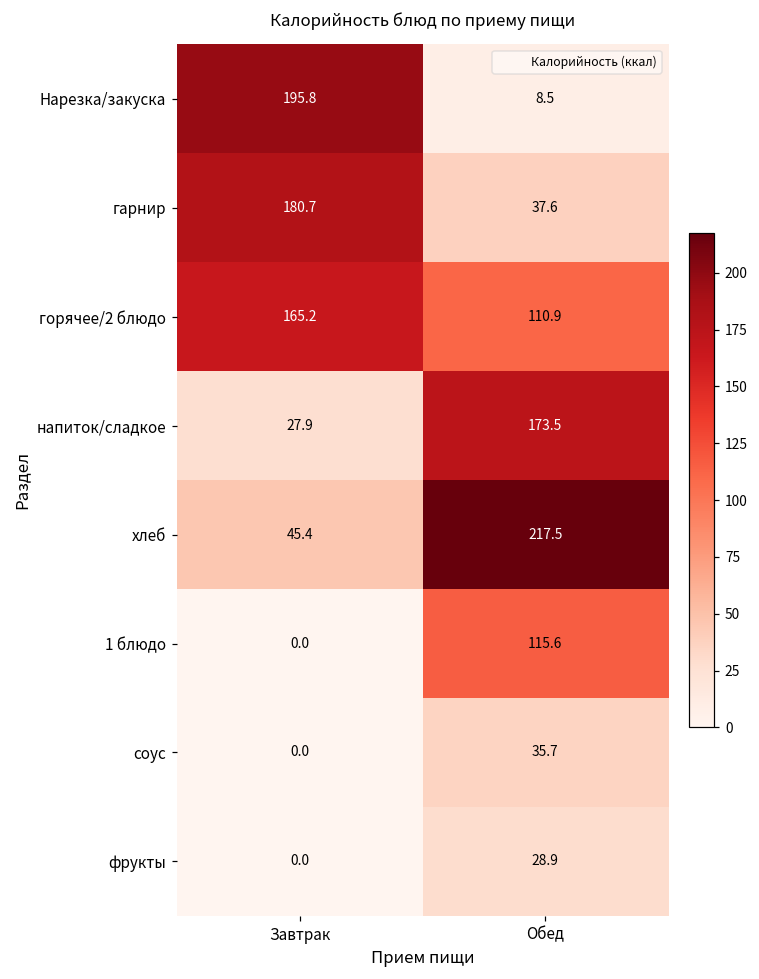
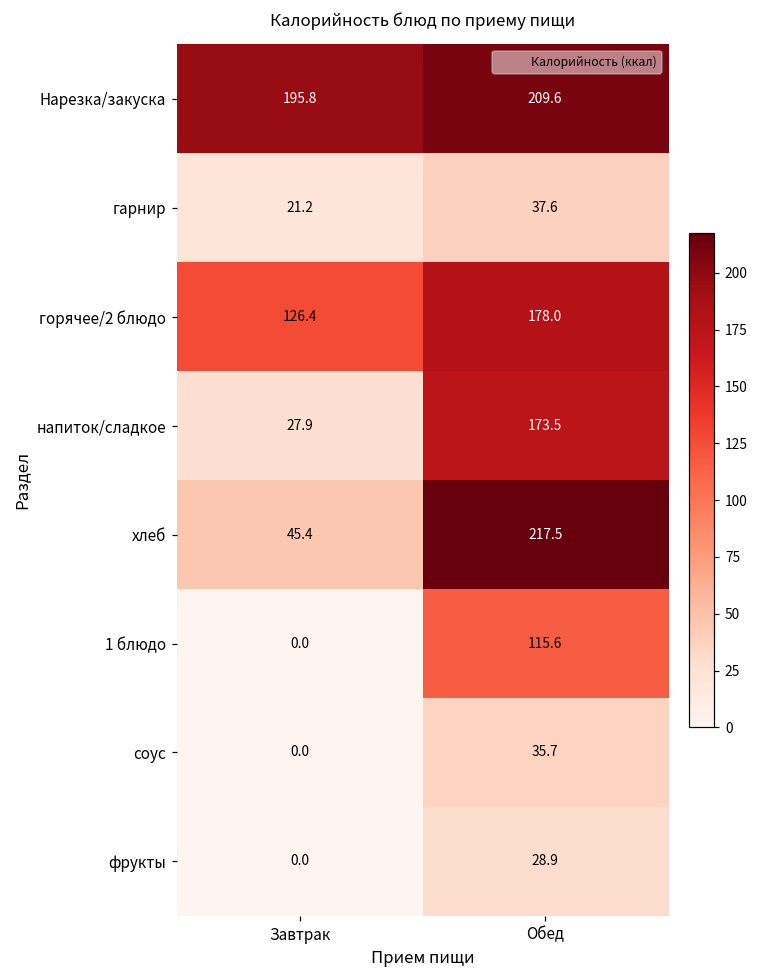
  {
    "Нарезка/закуска": {
      "Завтрак": 195.8,
-     "Обед": 8.5
+     "Обед": 209.6
    },
    "гарнир": {
-     "Завтрак": 180.7,
+     "Завтрак": 21.2,
      "Обед": 37.6
    },
    "горячее/2 блюдо": {
-     "Завтрак": 165.2,
-     "Обед": 110.9
+     "Завтрак": 126.4,
+     "Обед": 178.0
    },
    "напиток/сладкое": {
      "Завтрак": 27.9,
      "Обед": 173.5
    },
    "хлеб": {
      "Завтрак": 45.4,
      "Обед": 217.5
    },
    "1 блюдо": {
      "Завтрак": 0.0,
      "Обед": 115.6
    },
    "соус": {
      "Завтрак": 0.0,
      "Обед": 35.7
    },
    "фрукты": {
      "Завтрак": 0.0,
      "Обед": 28.9
    }
  }
